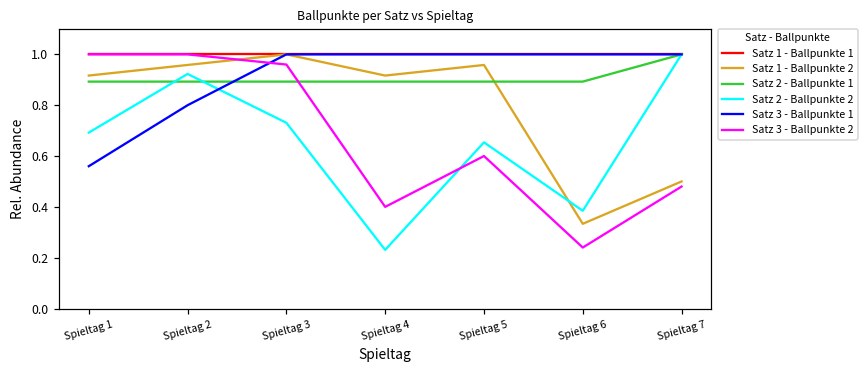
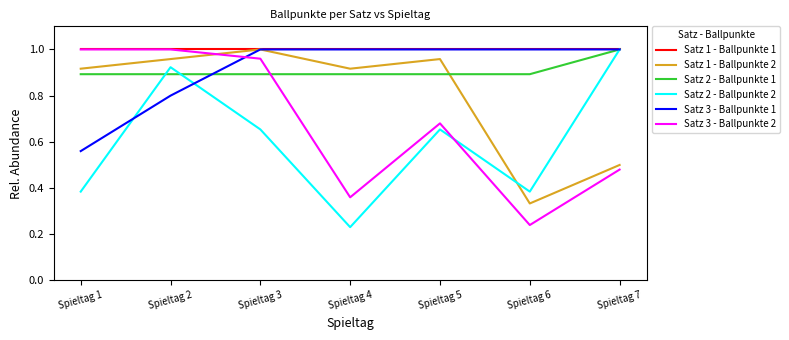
  {
    "Satz 1 - Ballpunkte 2": {
      "Spieltag 1": 0.92,
      "Spieltag 2": 0.96,
      "Spieltag 4": 0.92,
      "Spieltag 5": 0.96,
      "Spieltag 6": 0.33,
      "Spieltag 7": 0.50
    },
    "Satz 2 - Ballpunkte 1": {
      "Spieltag 1": 0.89,
      "Spieltag 2": 0.89,
      "Spieltag 3": 0.89,
      "Spieltag 4": 0.89,
      "Spieltag 5": 0.89,
      "Spieltag 6": 0.89
    },
    "Satz 2 - Ballpunkte 2": {
-     "Spieltag 1": 0.69,
+     "Spieltag 1": 0.38,
      "Spieltag 2": 0.92,
-     "Spieltag 3": 0.73,
+     "Spieltag 3": 0.65,
      "Spieltag 4": 0.23,
      "Spieltag 5": 0.65,
      "Spieltag 6": 0.38
    },
    "Satz 3 - Ballpunkte 1": {
      "Spieltag 1": 0.56,
      "Spieltag 2": 0.80
    },
    "Satz 3 - Ballpunkte 2": {
      "Spieltag 3": 0.96,
-     "Spieltag 4": 0.40,
-     "Spieltag 5": 0.60,
+     "Spieltag 4": 0.36,
+     "Spieltag 5": 0.68,
      "Spieltag 6": 0.24,
      "Spieltag 7": 0.48
    }
  }
